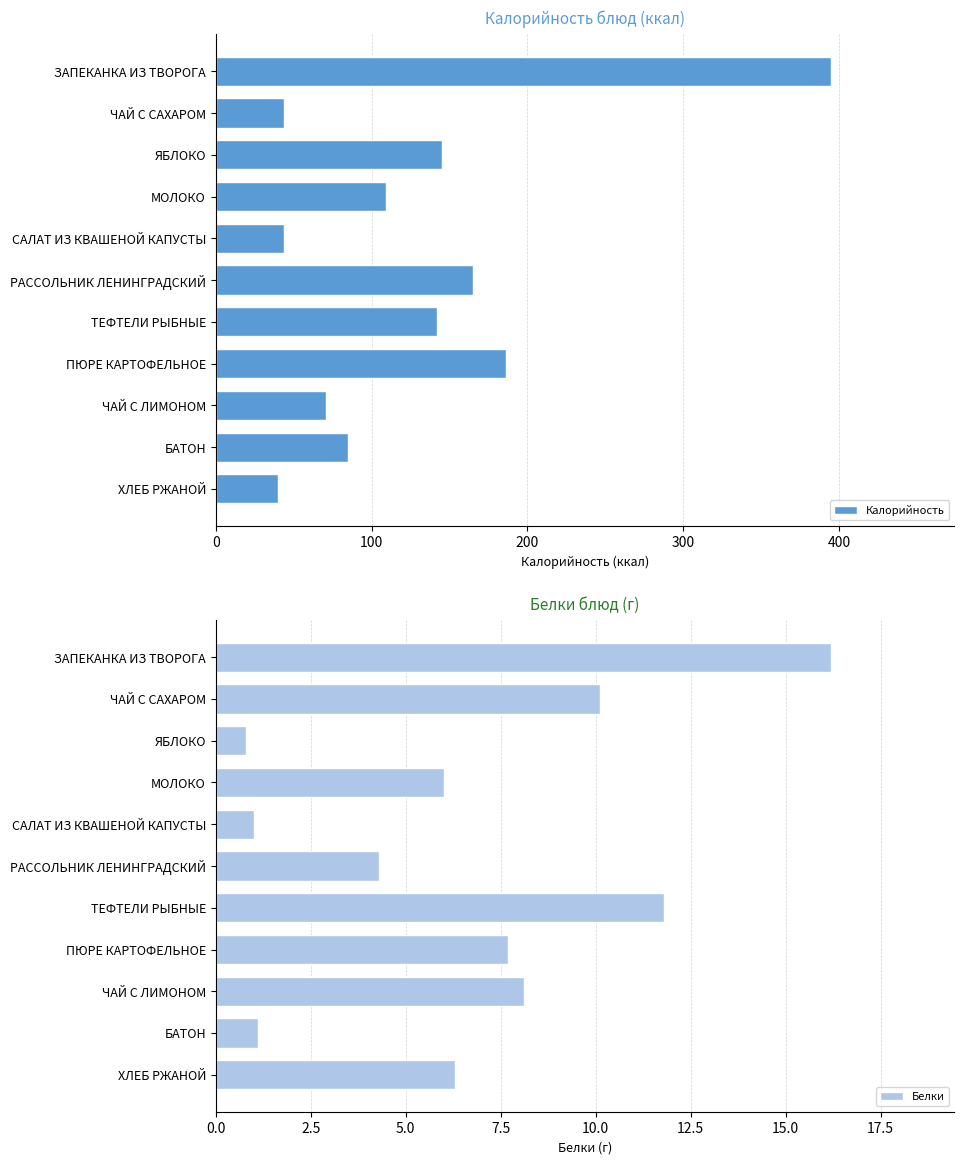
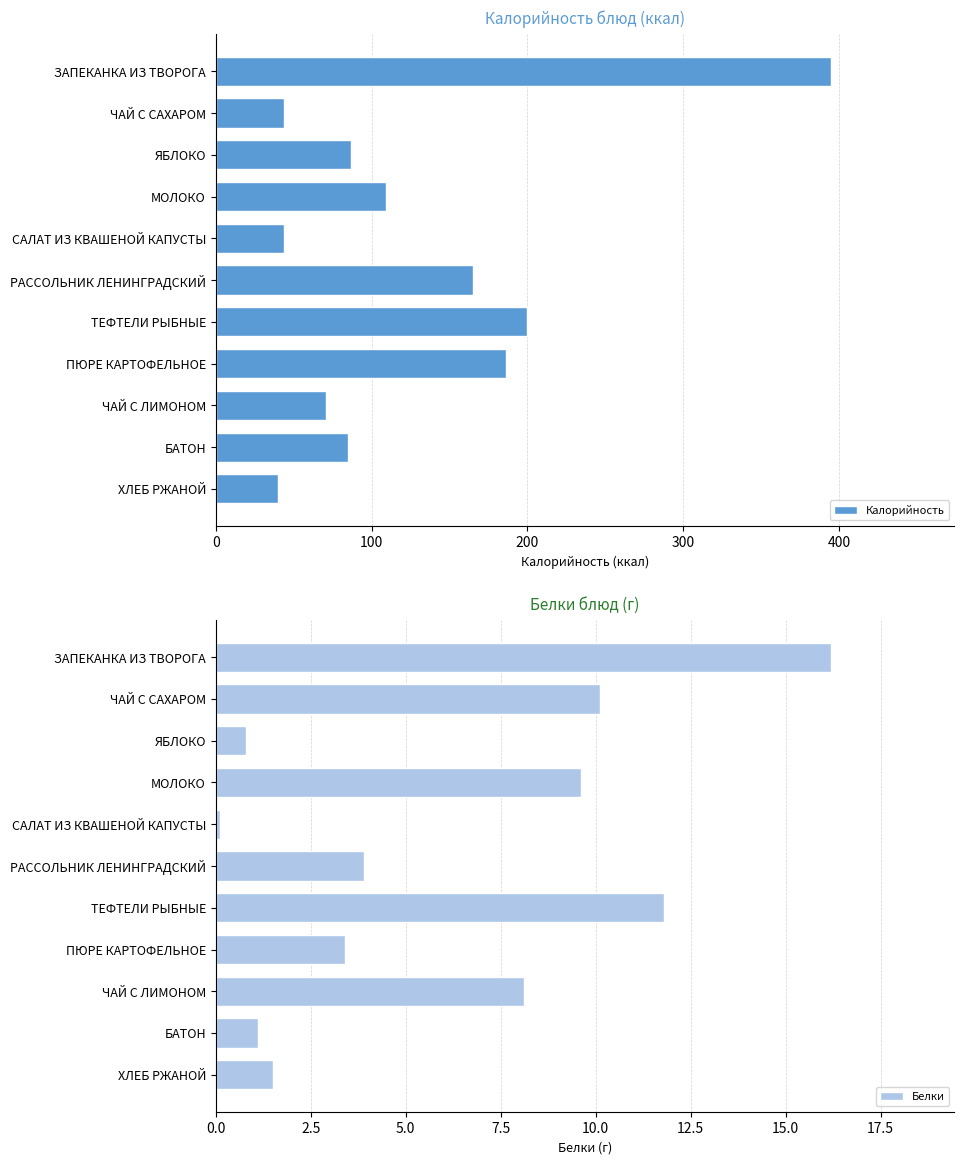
  {
    "Калорийность блюд (ккал)": {
      "ЗАПЕКАНКА ИЗ ТВОРОГА": 395,
      "ЧАЙ С САХАРОМ": 44,
-     "ЯБЛОКО": 145,
+     "ЯБЛОКО": 87,
      "МОЛОКО": 109,
      "САЛАТ ИЗ КВАШЕНОЙ КАПУСТЫ": 44,
      "РАССОЛЬНИК ЛЕНИНГРАДСКИЙ": 165,
-     "ТЕФТЕЛИ РЫБНЫЕ": 142,
+     "ТЕФТЕЛИ РЫБНЫЕ": 200,
      "ПЮРЕ КАРТОФЕЛЬНОЕ": 186,
      "ЧАЙ С ЛИМОНОМ": 71,
      "БАТОН": 85,
      "ХЛЕБ РЖАНОЙ": 40
    },
    "Белки блюд (г)": {
      "ЗАПЕКАНКА ИЗ ТВОРОГА": 16.2,
      "ЧАЙ С САХАРОМ": 10.1,
      "ЯБЛОКО": 0.8,
-     "МОЛОКО": 6.0,
-     "САЛАТ ИЗ КВАШЕНОЙ КАПУСТЫ": 1.0,
-     "РАССОЛЬНИК ЛЕНИНГРАДСКИЙ": 4.3,
+     "МОЛОКО": 9.6,
+     "САЛАТ ИЗ КВАШЕНОЙ КАПУСТЫ": 0.1,
+     "РАССОЛЬНИК ЛЕНИНГРАДСКИЙ": 3.9,
      "ТЕФТЕЛИ РЫБНЫЕ": 11.8,
-     "ПЮРЕ КАРТОФЕЛЬНОЕ": 7.7,
+     "ПЮРЕ КАРТОФЕЛЬНОЕ": 3.4,
      "ЧАЙ С ЛИМОНОМ": 8.1,
      "БАТОН": 1.1,
-     "ХЛЕБ РЖАНОЙ": 6.3
+     "ХЛЕБ РЖАНОЙ": 1.5
    }
  }
